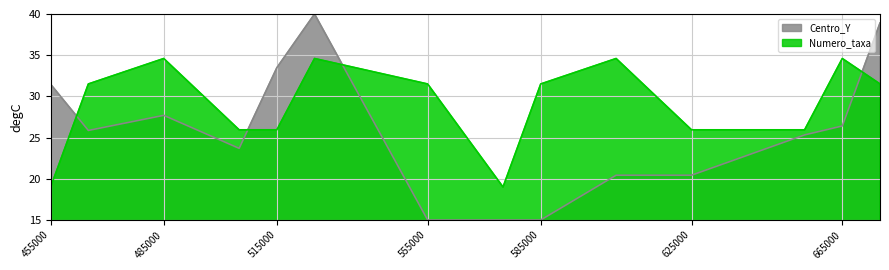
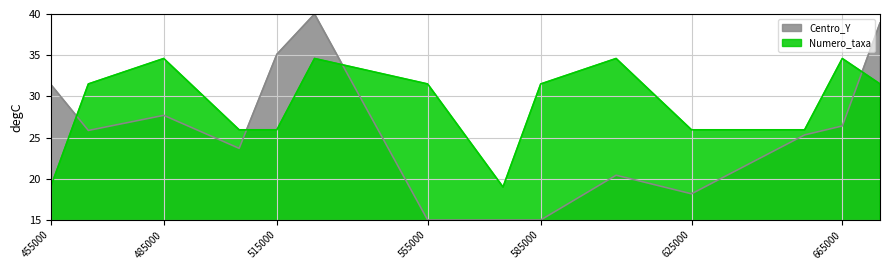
  {
    "Centro_Y": {
      "455000": 31,
      "485000": 28,
-     "515000": 33,
+     "515000": 35,
      "555000": 15,
      "585000": 15,
-     "625000": 20,
+     "625000": 18,
      "665000": 26
    },
    "Numero_taxa": {
      "455000": 19,
      "485000": 35,
      "515000": 26,
      "555000": 32,
      "585000": 32,
      "625000": 26,
      "665000": 35
    }
  }
